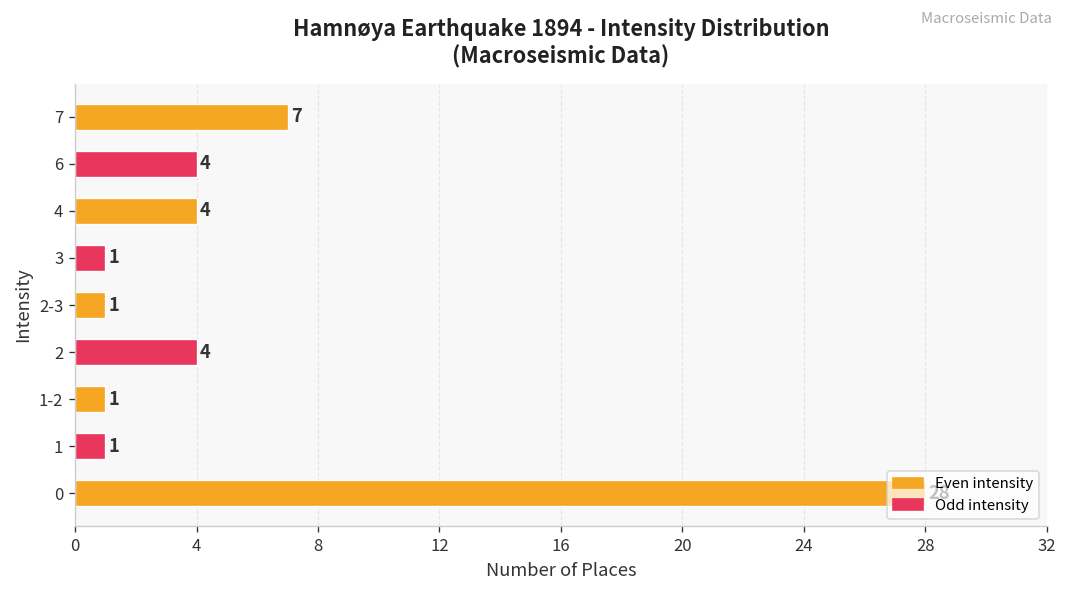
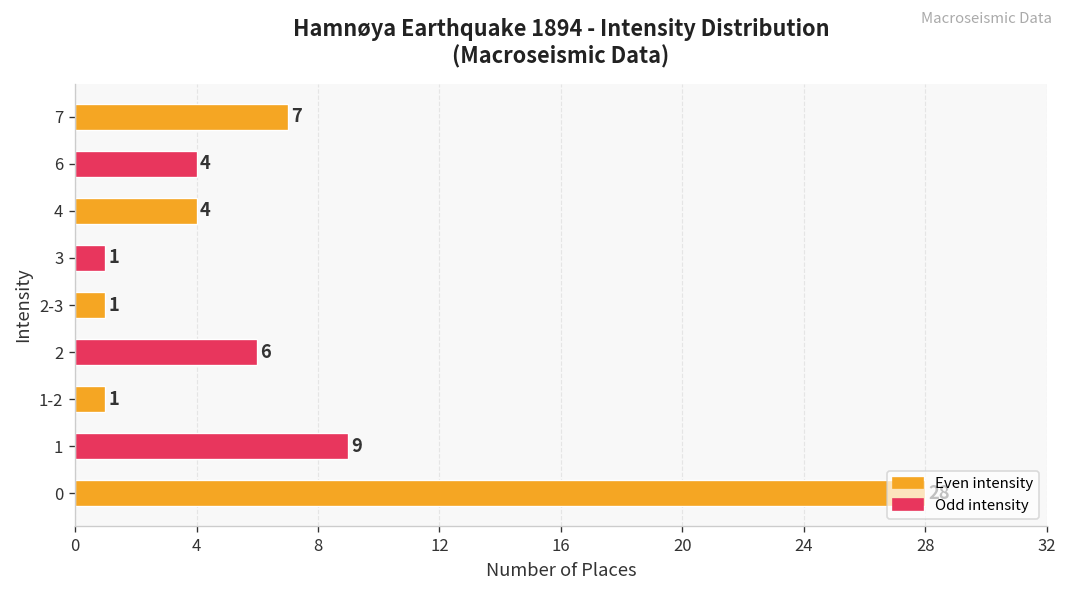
  {
    "7": 7,
    "6": 4,
    "4": 4,
    "3": 1,
    "2-3": 1,
-   "2": 4,
+   "2": 6,
    "1-2": 1,
-   "1": 1
+   "1": 9
  }
